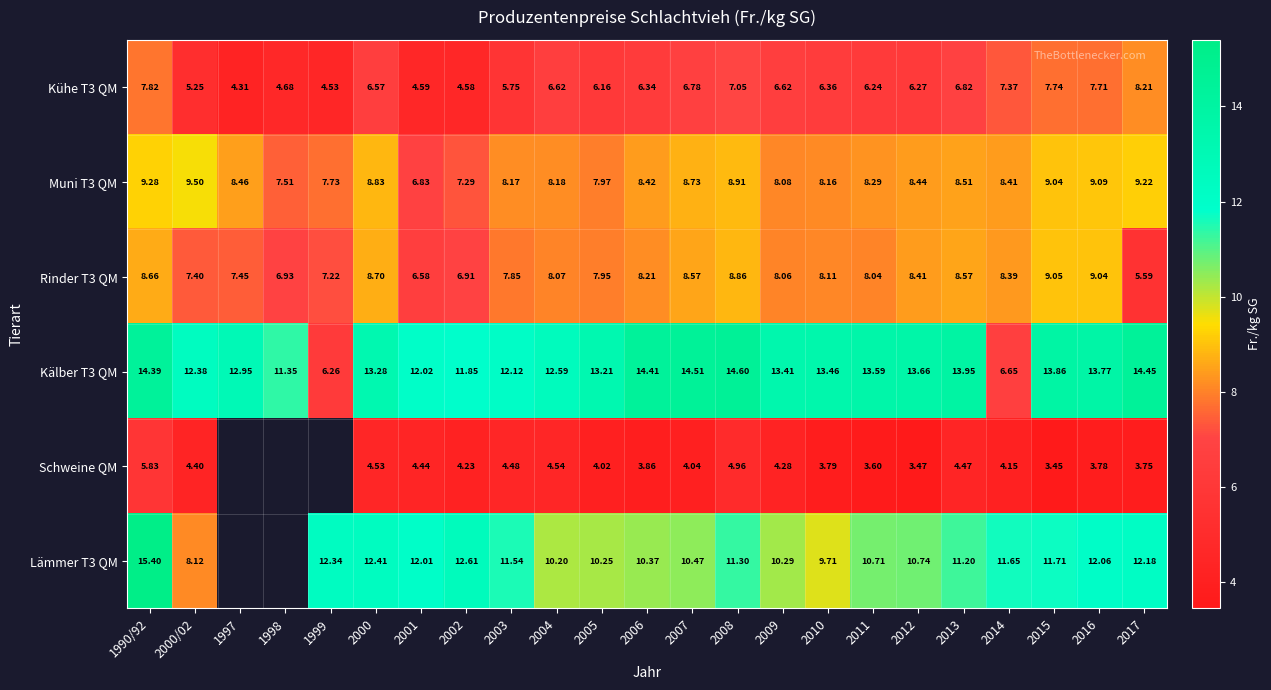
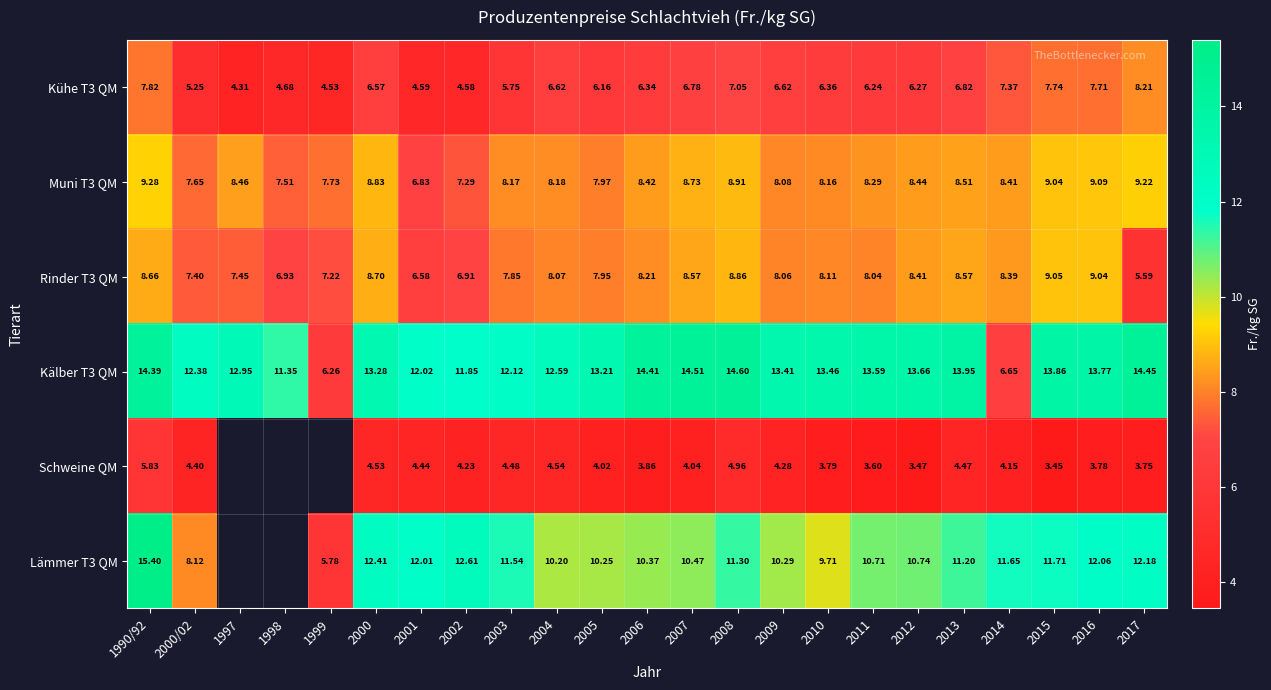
  {
    "Kühe T3 QM": {
      "1990/92": 7.82,
      "2000/02": 5.25,
      "1997": 4.31,
      "1998": 4.68,
      "1999": 4.53,
      "2000": 6.57,
      "2001": 4.59,
      "2002": 4.58,
      "2003": 5.75,
      "2004": 6.62,
      "2005": 6.16,
      "2006": 6.34,
      "2007": 6.78,
      "2008": 7.05,
      "2009": 6.62,
      "2010": 6.36,
      "2011": 6.24,
      "2012": 6.27,
      "2013": 6.82,
      "2014": 7.37,
      "2015": 7.74,
      "2017": 8.21
    },
    "Muni T3 QM": {
      "1990/92": 9.28,
-     "2000/02": 9.50,
+     "2000/02": 7.65,
      "1997": 8.46,
      "1998": 7.51,
      "1999": 7.73,
      "2000": 8.83,
      "2001": 6.83,
      "2002": 7.29,
      "2003": 8.17,
      "2004": 8.18,
      "2005": 7.97,
      "2006": 8.42,
      "2007": 8.73,
      "2008": 8.91,
      "2009": 8.08,
      "2010": 8.16,
      "2011": 8.29,
      "2012": 8.44,
      "2013": 8.51,
      "2014": 8.41,
      "2015": 9.04,
      "2016": 9.09,
      "2017": 9.22
    },
    "Rinder T3 QM": {
      "1990/92": 8.66,
      "2000/02": 7.40,
      "1997": 7.45,
      "1998": 6.93,
      "1999": 7.22,
      "2000": 8.70,
      "2001": 6.58,
      "2002": 6.91,
      "2003": 7.85,
      "2004": 8.07,
      "2005": 7.95,
      "2006": 8.21,
      "2007": 8.57,
      "2008": 8.86,
      "2009": 8.06,
      "2010": 8.11,
      "2011": 8.04,
      "2012": 8.41,
      "2013": 8.57,
      "2014": 8.39,
      "2015": 9.05,
      "2016": 9.04,
      "2017": 5.59
    },
    "Kälber T3 QM": {
      "1990/92": 14.39,
      "2000/02": 12.38,
      "1997": 12.95,
      "1998": 11.35,
      "1999": 6.26,
      "2000": 13.28,
      "2001": 12.02,
      "2002": 11.85,
      "2003": 12.12,
      "2004": 12.59,
      "2005": 13.21,
      "2006": 14.41,
      "2007": 14.51,
      "2008": 14.60,
      "2009": 13.41,
      "2010": 13.46,
      "2011": 13.59,
      "2012": 13.66,
      "2013": 13.95,
      "2014": 6.65,
      "2015": 13.86,
      "2016": 13.77,
      "2017": 14.45
    },
    "Schweine QM": {
      "1990/92": 5.83,
      "2000/02": 4.40,
      "2000": 4.53,
      "2001": 4.44,
      "2002": 4.23,
      "2003": 4.48,
      "2004": 4.54,
      "2005": 4.02,
      "2006": 3.86,
      "2007": 4.04,
      "2008": 4.96,
      "2009": 4.28,
      "2010": 3.79,
      "2011": 3.60,
      "2012": 3.47,
      "2013": 4.47,
      "2014": 4.15,
      "2015": 3.45,
      "2016": 3.78,
      "2017": 3.75
    },
    "Lämmer T3 QM": {
      "1990/92": 15.40,
      "2000/02": 8.12,
-     "1999": 12.34,
+     "1999": 5.78,
      "2000": 12.41,
      "2001": 12.01,
      "2002": 12.61,
      "2003": 11.54,
      "2004": 10.20,
      "2005": 10.25,
      "2006": 10.37,
      "2007": 10.47,
      "2008": 11.30,
      "2009": 10.29,
      "2010": 9.71,
      "2011": 10.71,
      "2012": 10.74,
      "2013": 11.20,
      "2014": 11.65,
      "2015": 11.71,
      "2016": 12.06,
      "2017": 12.18
    }
  }
